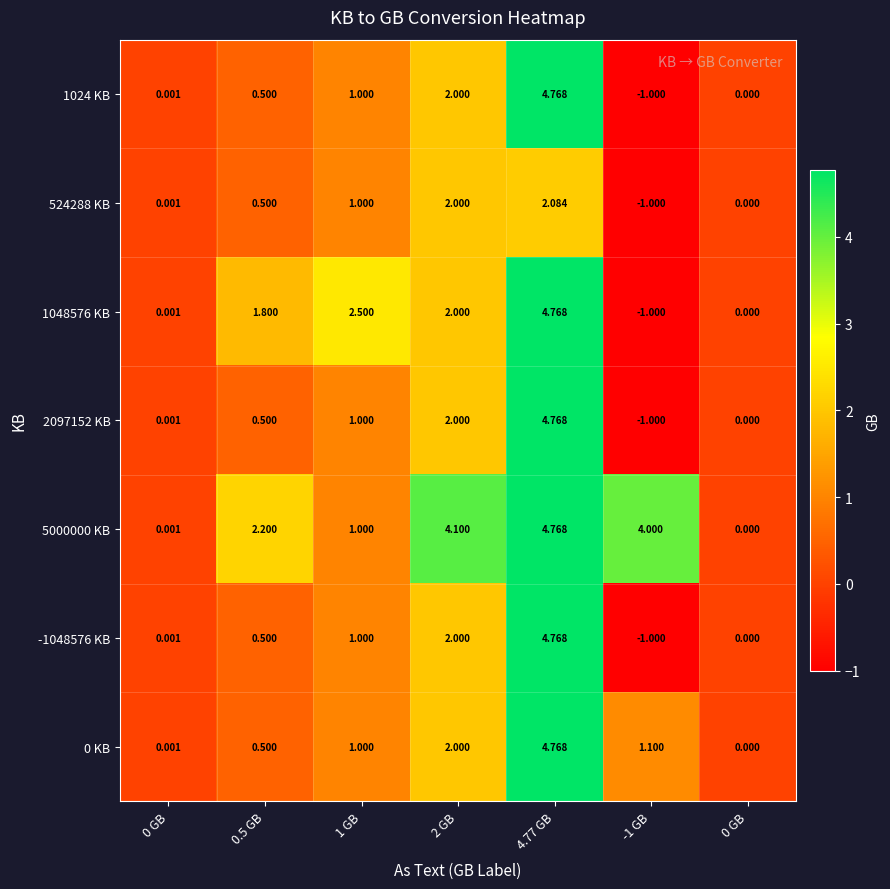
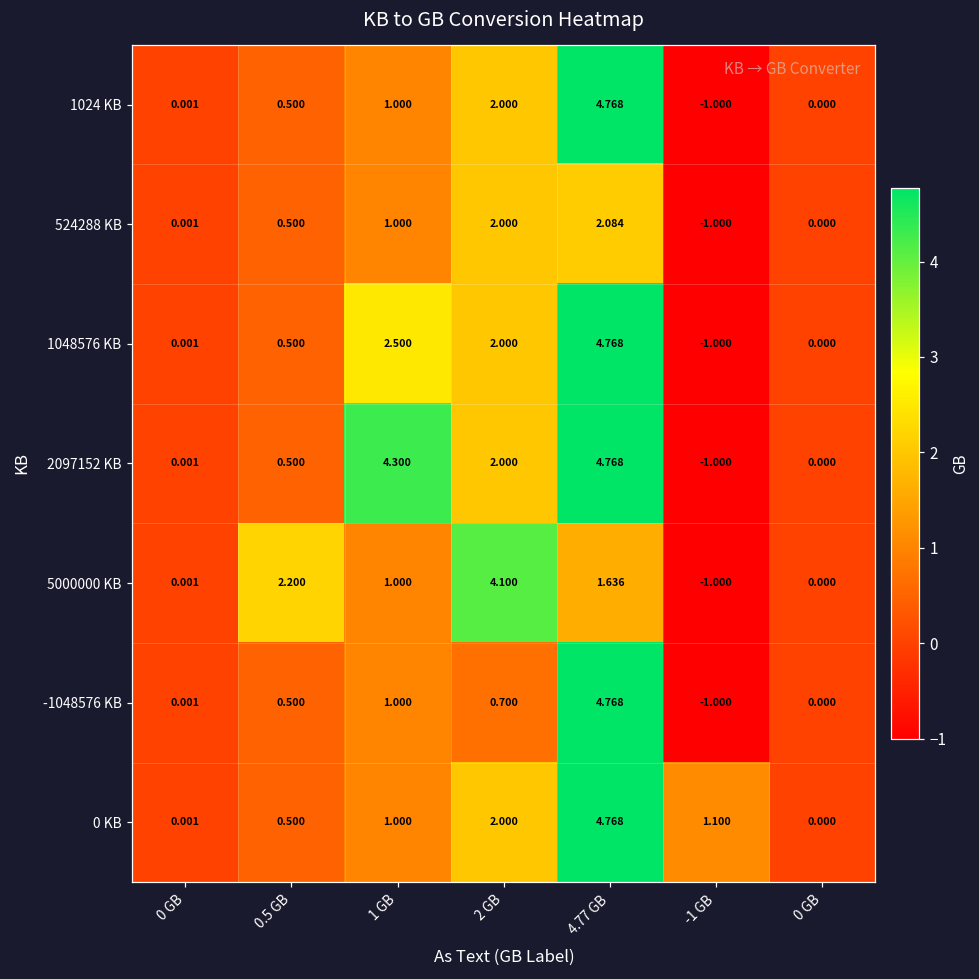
  {
    "1024 KB": {
      "0.5 GB": 0.500,
      "1 GB": 1.000,
      "2 GB": 2.000,
      "4.77 GB": 4.768,
      "-1 GB": -1.000
    },
    "524288 KB": {
      "0.5 GB": 0.500,
      "1 GB": 1.000,
      "2 GB": 2.000,
      "4.77 GB": 2.084,
      "-1 GB": -1.000
    },
    "1048576 KB": {
-     "0.5 GB": 1.800,
+     "0.5 GB": 0.500,
      "1 GB": 2.500,
      "2 GB": 2.000,
      "4.77 GB": 4.768,
      "-1 GB": -1.000
    },
    "2097152 KB": {
      "0.5 GB": 0.500,
-     "1 GB": 1.000,
+     "1 GB": 4.300,
      "2 GB": 2.000,
      "4.77 GB": 4.768,
      "-1 GB": -1.000
    },
    "5000000 KB": {
      "0.5 GB": 2.200,
      "1 GB": 1.000,
      "2 GB": 4.100,
-     "4.77 GB": 4.768,
-     "-1 GB": 4.000
+     "4.77 GB": 1.636,
+     "-1 GB": -1.000
    },
    "-1048576 KB": {
      "0.5 GB": 0.500,
      "1 GB": 1.000,
-     "2 GB": 2.000,
+     "2 GB": 0.700,
      "4.77 GB": 4.768,
      "-1 GB": -1.000
    },
    "0 KB": {
      "0.5 GB": 0.500,
      "1 GB": 1.000,
      "2 GB": 2.000,
      "4.77 GB": 4.768,
      "-1 GB": 1.100
    }
  }
